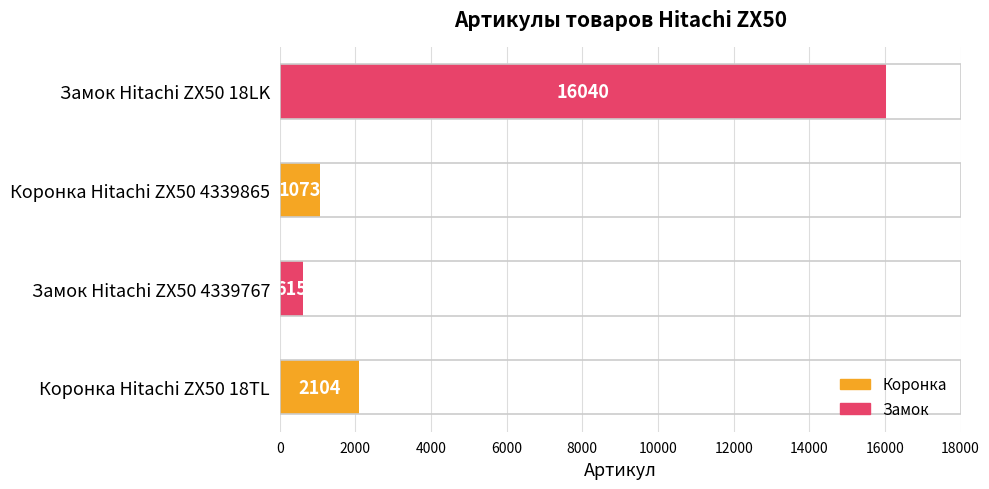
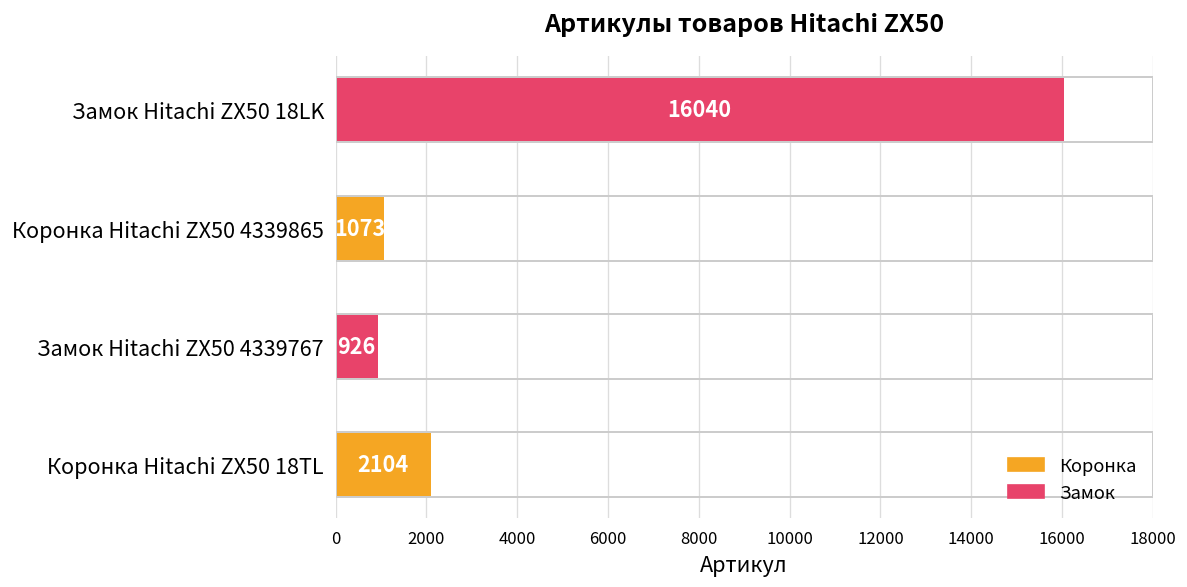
  {
    "Замок Hitachi ZX50 18LK": 16040,
    "Коронка Hitachi ZX50 4339865": 1073,
-   "Замок Hitachi ZX50 4339767": 615,
+   "Замок Hitachi ZX50 4339767": 926,
    "Коронка Hitachi ZX50 18TL": 2104
  }
